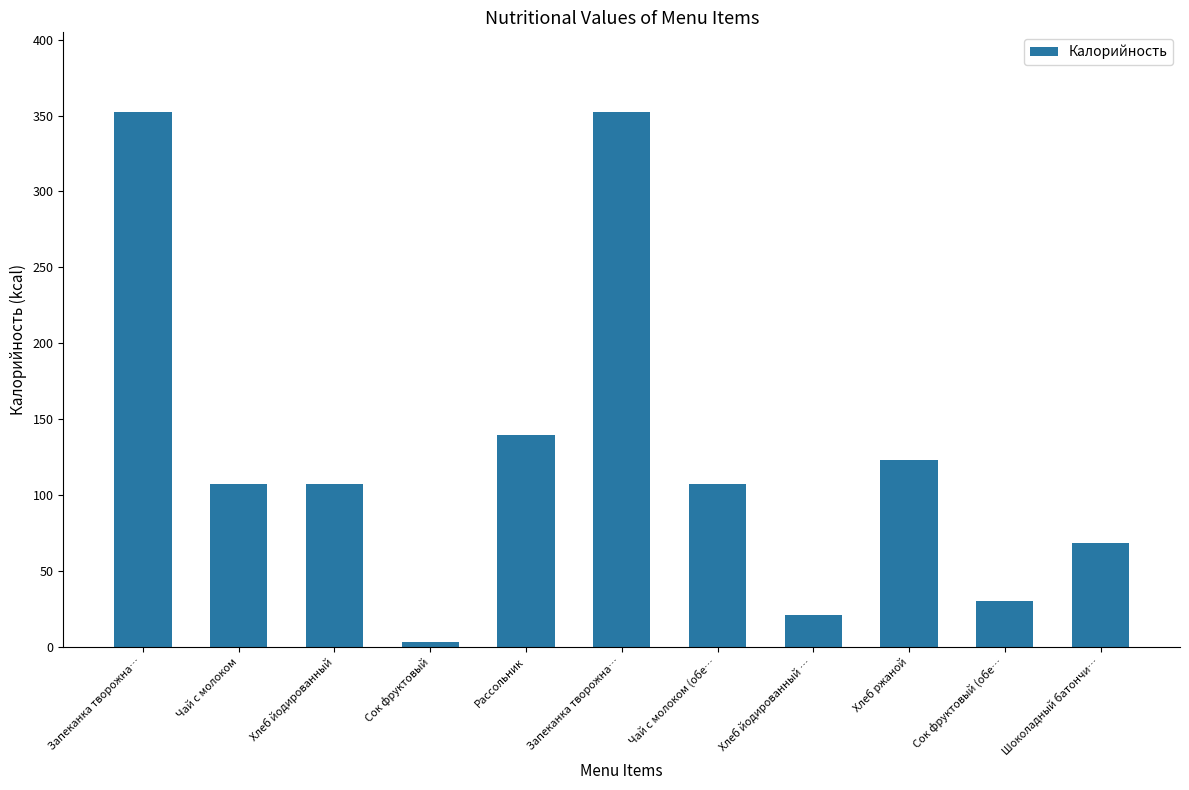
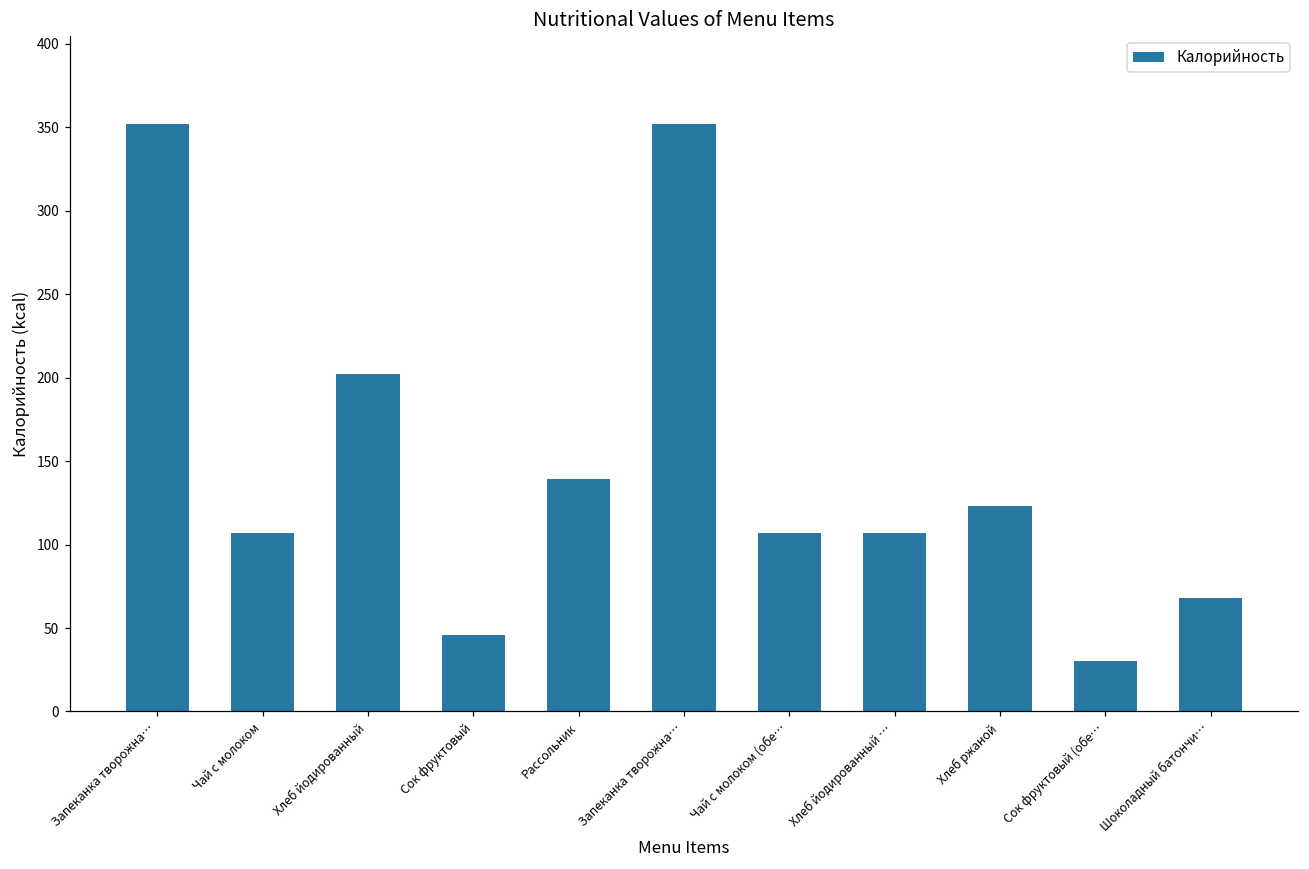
  {
    "Чай с молоком": 107,
-   "Хлеб йодированный": 107,
-   "Сок фруктовый": 3,
+   "Хлеб йодированный": 202,
+   "Сок фруктовый": 46,
    "Рассольник": 139,
    "Чай с молоком (обе…": 107,
-   "Хлеб йодированный …": 21,
+   "Хлеб йодированный …": 107,
    "Хлеб ржаной": 123,
    "Сок фруктовый (обе…": 30,
    "Шоколадный батончи…": 68
  }
